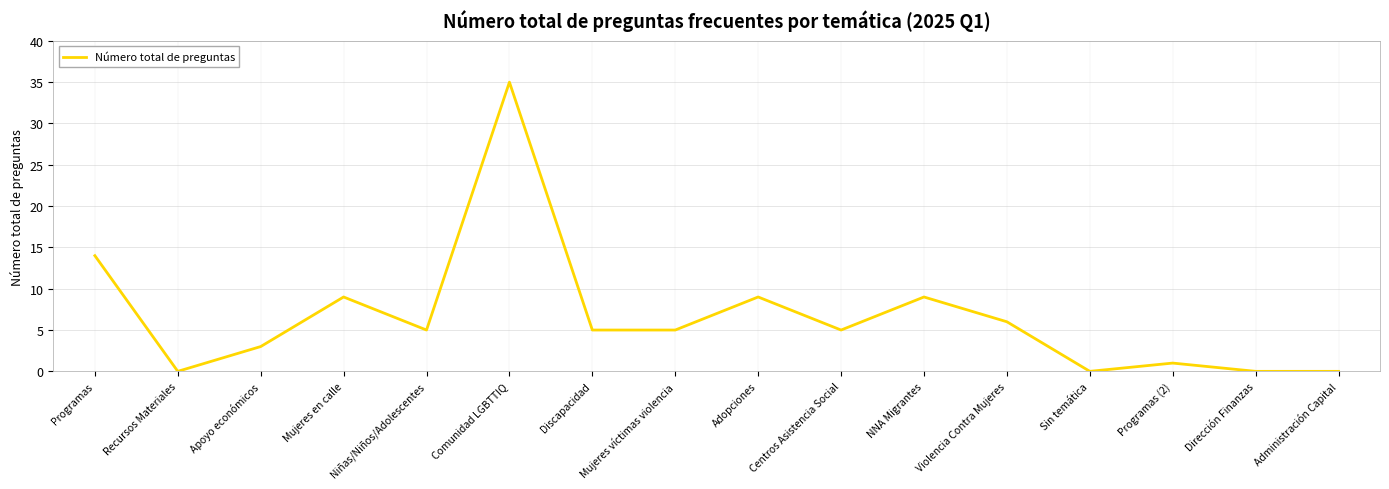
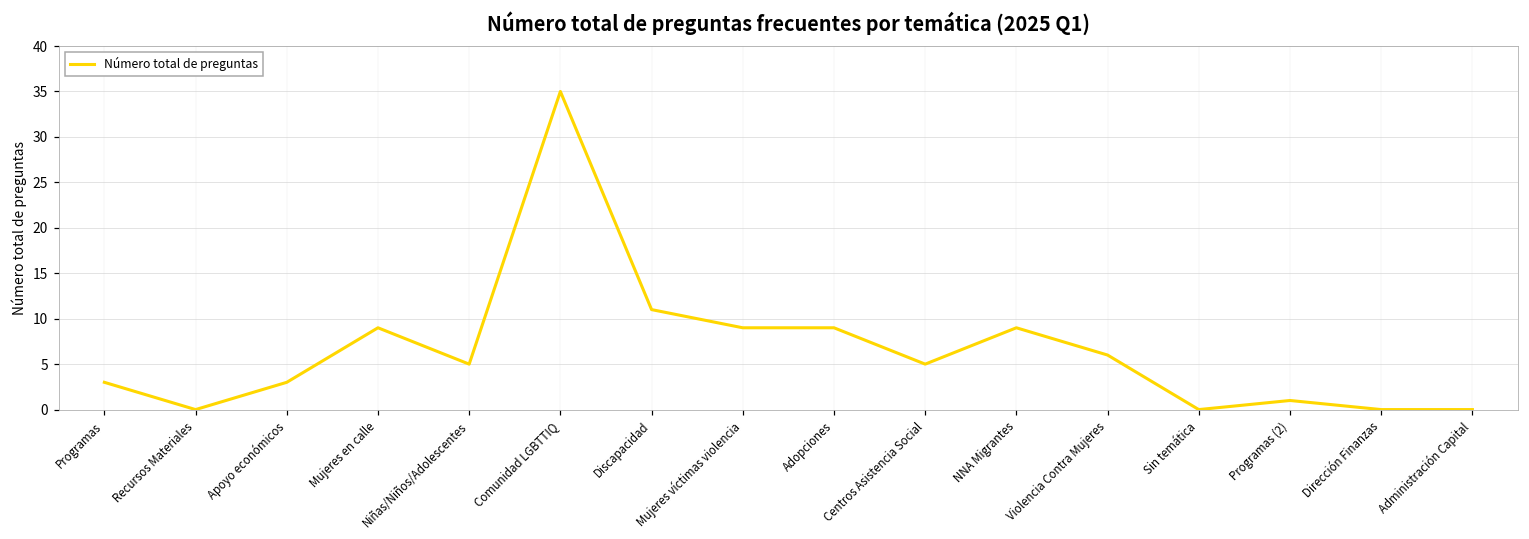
  {
-   "Programas": 14,
+   "Programas": 3,
    "Recursos Materiales": 0,
    "Apoyo económicos": 3,
    "Mujeres en calle": 9,
    "Niñas/Niños/Adolescentes": 5,
    "Comunidad LGBTTIQ": 35,
-   "Discapacidad": 5,
-   "Mujeres víctimas violencia": 5,
+   "Discapacidad": 11,
+   "Mujeres víctimas violencia": 9,
    "Adopciones": 9,
    "Centros Asistencia Social": 5,
    "NNA Migrantes": 9,
    "Violencia Contra Mujeres": 6,
    "Sin temática": 0,
    "Programas (2)": 1,
    "Dirección Finanzas": 0,
    "Administración Capital": 0
  }
